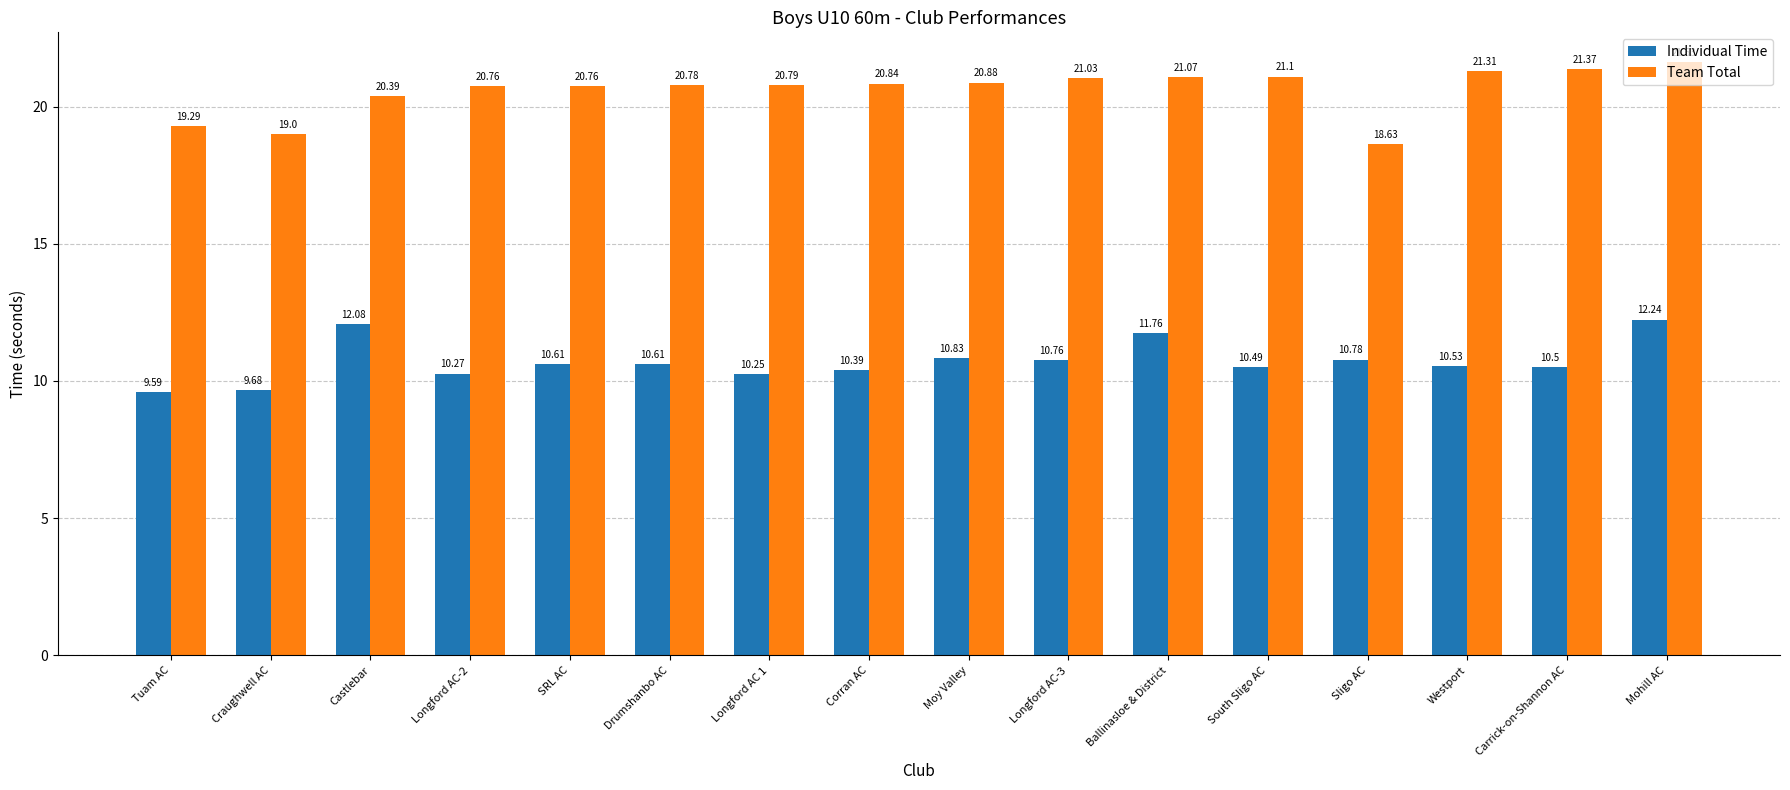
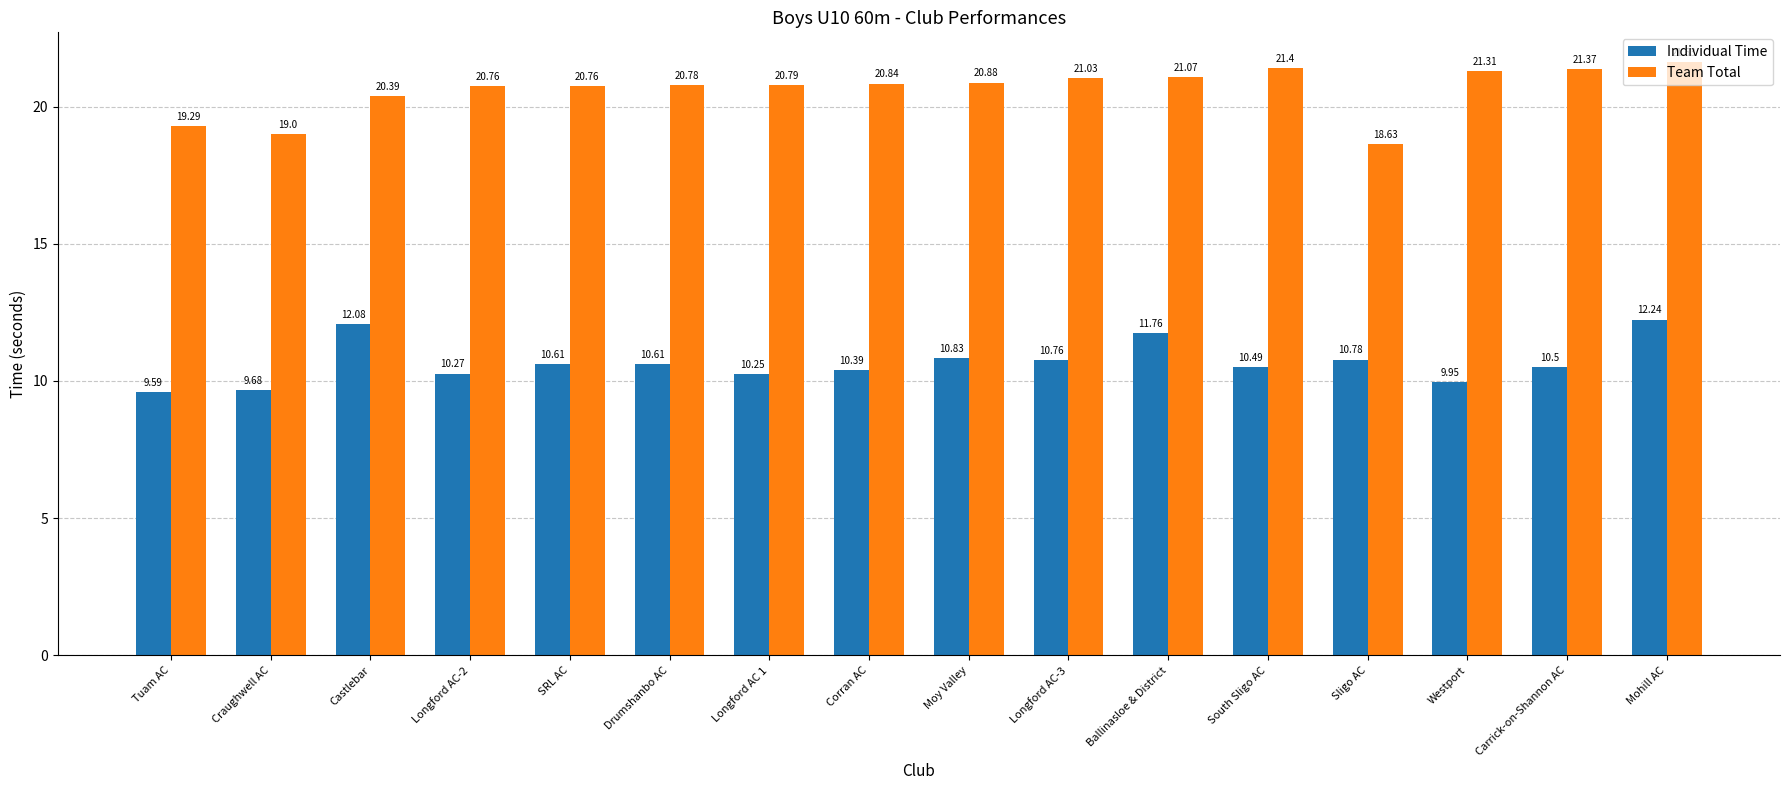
  {
    "Individual Time": {
      "Tuam AC": 9.59,
      "Craughwell AC": 9.68,
      "Castlebar": 12.08,
      "Longford AC-2": 10.27,
      "SRL AC": 10.61,
      "Drumshanbo AC": 10.61,
      "Longford AC 1": 10.25,
      "Corran AC": 10.39,
      "Moy Valley": 10.83,
      "Longford AC-3": 10.76,
      "Ballinasloe & District": 11.76,
      "South Sligo AC": 10.49,
      "Sligo AC": 10.78,
-     "Westport": 10.53,
+     "Westport": 9.95,
      "Carrick-on-Shannon AC": 10.5,
      "Mohill AC": 12.24
    },
    "Team Total": {
      "Tuam AC": 19.29,
      "Craughwell AC": 19.0,
      "Castlebar": 20.39,
      "Longford AC-2": 20.76,
      "SRL AC": 20.76,
      "Drumshanbo AC": 20.78,
      "Longford AC 1": 20.79,
      "Corran AC": 20.84,
      "Moy Valley": 20.88,
      "Longford AC-3": 21.03,
      "Ballinasloe & District": 21.07,
-     "South Sligo AC": 21.1,
+     "South Sligo AC": 21.4,
      "Sligo AC": 18.63,
      "Westport": 21.31,
      "Carrick-on-Shannon AC": 21.37
    }
  }
